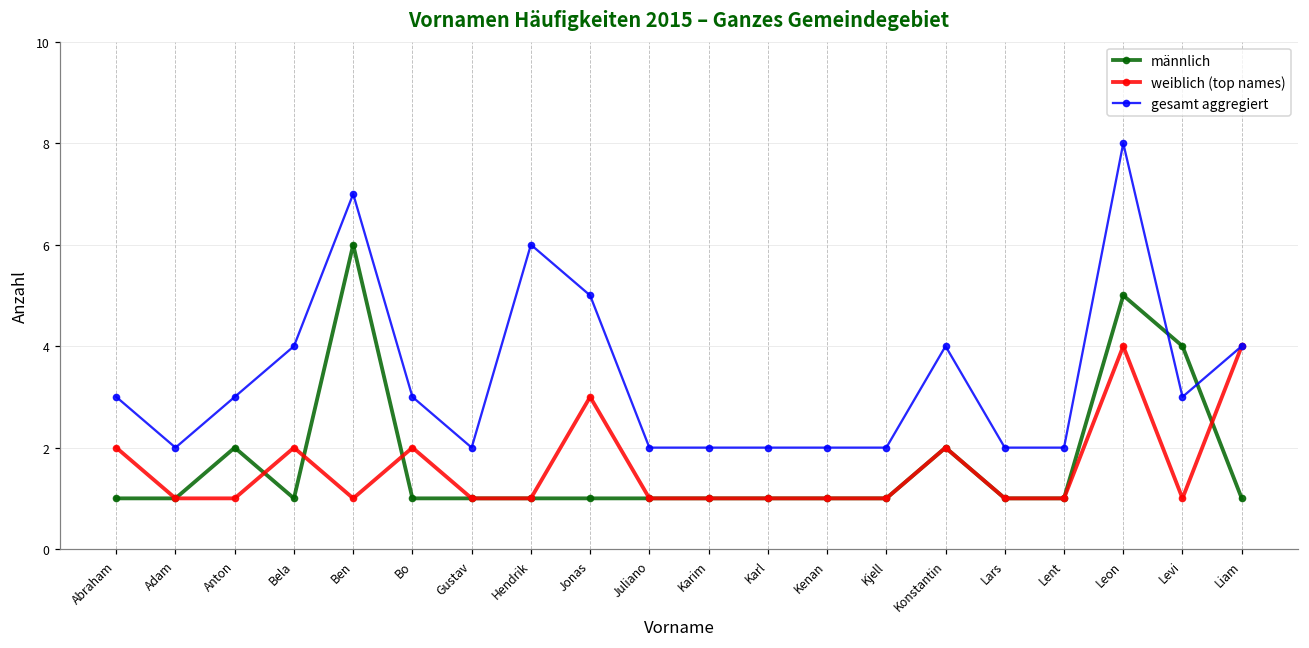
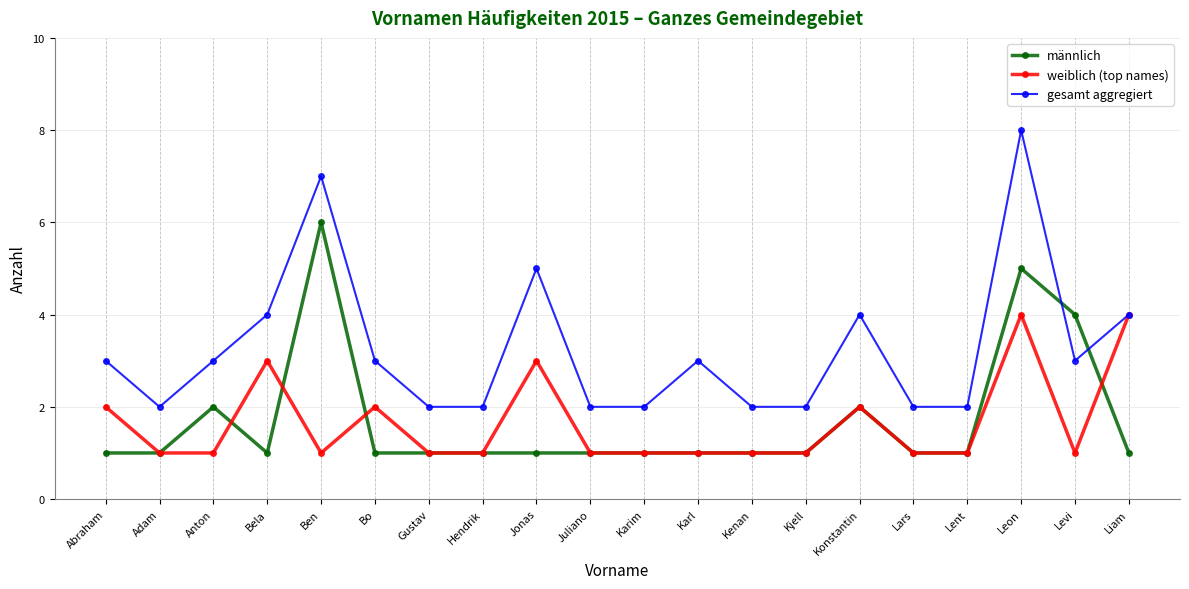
  {
    "männlich": {
      "Abraham": 1,
      "Anton": 2,
      "Bela": 1,
      "Ben": 6,
      "Bo": 1,
      "Jonas": 1,
      "Leon": 5,
      "Levi": 4,
      "Liam": 1
    },
    "weiblich (top names)": {
      "Abraham": 2,
      "Anton": 1,
-     "Bela": 2,
+     "Bela": 3,
      "Ben": 1,
      "Bo": 2,
      "Jonas": 3,
      "Leon": 4,
      "Levi": 1
    },
    "gesamt aggregiert": {
      "Abraham": 3,
      "Adam": 2,
      "Anton": 3,
      "Bela": 4,
      "Ben": 7,
      "Bo": 3,
      "Gustav": 2,
-     "Hendrik": 6,
+     "Hendrik": 2,
      "Jonas": 5,
      "Juliano": 2,
      "Karim": 2,
-     "Karl": 2,
+     "Karl": 3,
      "Kenan": 2,
      "Kjell": 2,
      "Konstantin": 4,
      "Lars": 2,
      "Lent": 2,
      "Leon": 8,
      "Levi": 3
    }
  }
